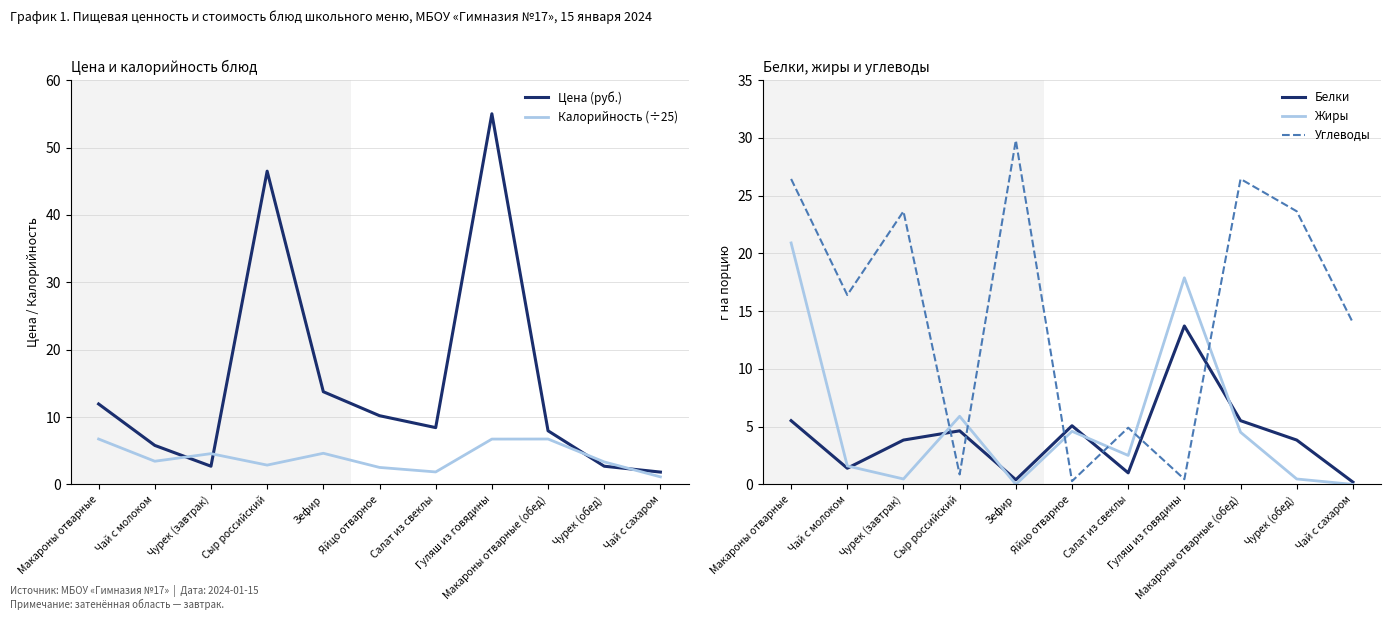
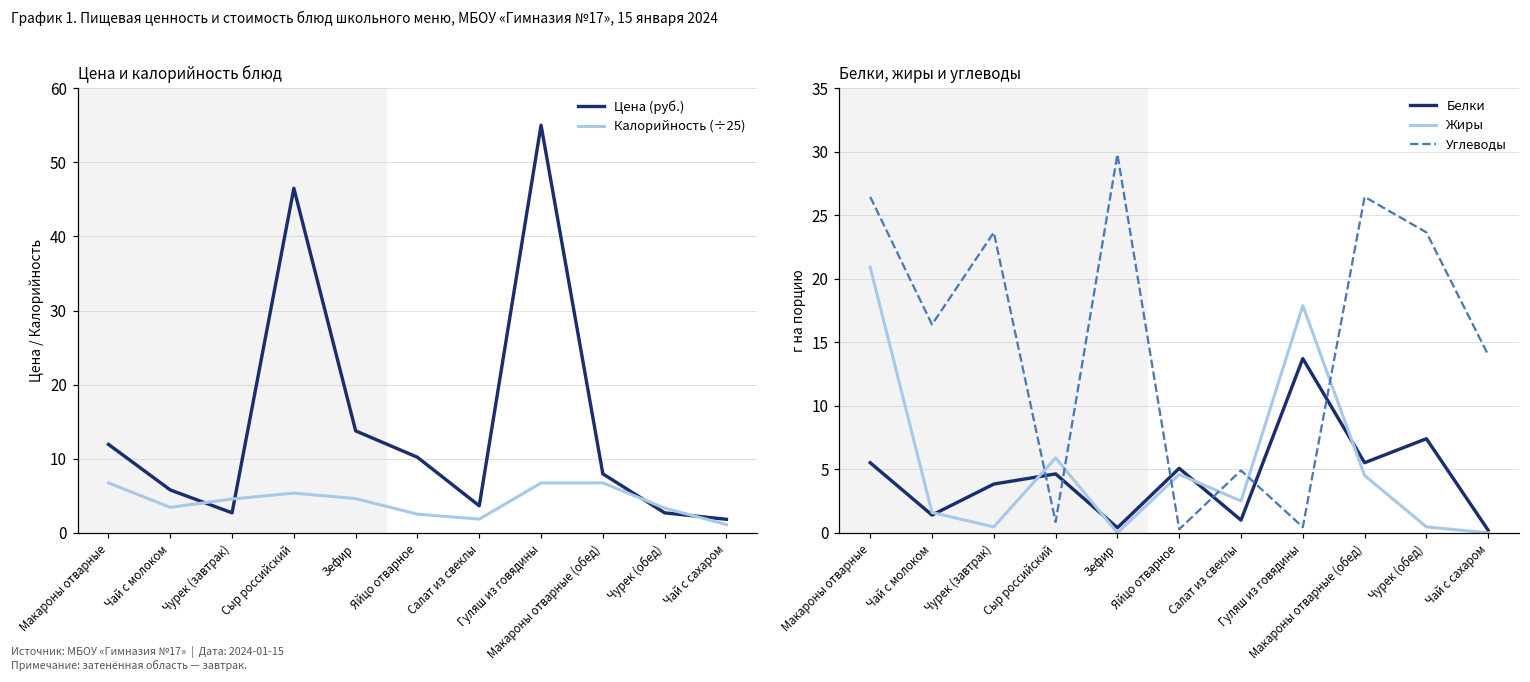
  {
    "Цена и калорийность блюд": {
      "Цена (руб.)": {
        "Макароны отварные": 12,
        "Чай с молоком": 6,
        "Чурек (завтрак)": 3,
        "Сыр российский": 47,
        "Зефир": 14,
        "Яйцо отварное": 10,
-       "Салат из свеклы": 8,
+       "Салат из свеклы": 4,
        "Гуляш из говядины": 55,
        "Макароны отварные (обед)": 8,
        "Чурек (обед)": 3,
        "Чай с сахаром": 2
      },
      "Калорийность (÷25)": {
        "Макароны отварные": 7,
        "Чай с молоком": 3,
        "Чурек (завтрак)": 5,
-       "Сыр российский": 3,
+       "Сыр российский": 5,
        "Зефир": 5,
        "Яйцо отварное": 3,
        "Салат из свеклы": 2,
        "Гуляш из говядины": 7,
        "Макароны отварные (обед)": 7,
        "Чурек (обед)": 3,
        "Чай с сахаром": 1
      }
    },
    "Белки, жиры и углеводы": {
      "Белки": {
        "Макароны отварные": 5.5,
        "Чурек (завтрак)": 3.8,
        "Сыр российский": 4.6,
        "Зефир": 0.4,
        "Яйцо отварное": 5.1,
        "Салат из свеклы": 1.0,
        "Гуляш из говядины": 13.7,
        "Макароны отварные (обед)": 5.5,
-       "Чурек (обед)": 3.8
+       "Чурек (обед)": 7.4
      },
      "Жиры": {
        "Макароны отварные": 20.9,
        "Чурек (завтрак)": 0.5,
        "Сыр российский": 5.9,
        "Зефир": 0.0,
        "Яйцо отварное": 4.6,
        "Салат из свеклы": 2.5,
        "Гуляш из говядины": 17.9,
        "Макароны отварные (обед)": 4.5,
        "Чурек (обед)": 0.5
      },
      "Углеводы": {
        "Макароны отварные": 26.5,
        "Чай с молоком": 16.4,
        "Чурек (завтрак)": 23.7,
        "Сыр российский": 0.9,
        "Зефир": 29.8,
        "Яйцо отварное": 0.3,
        "Салат из свеклы": 4.9,
        "Гуляш из говядины": 0.5,
        "Макароны отварные (обед)": 26.5,
        "Чурек (обед)": 23.7,
        "Чай с сахаром": 14.0
      }
    }
  }
